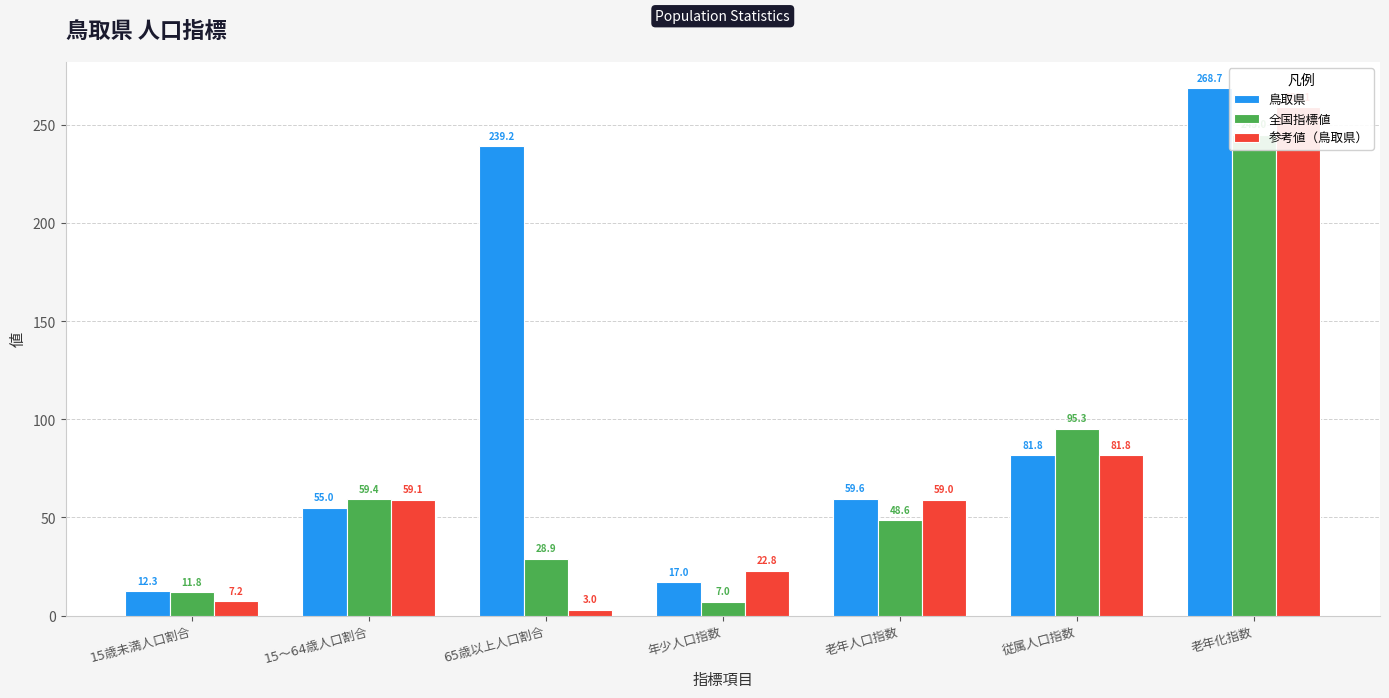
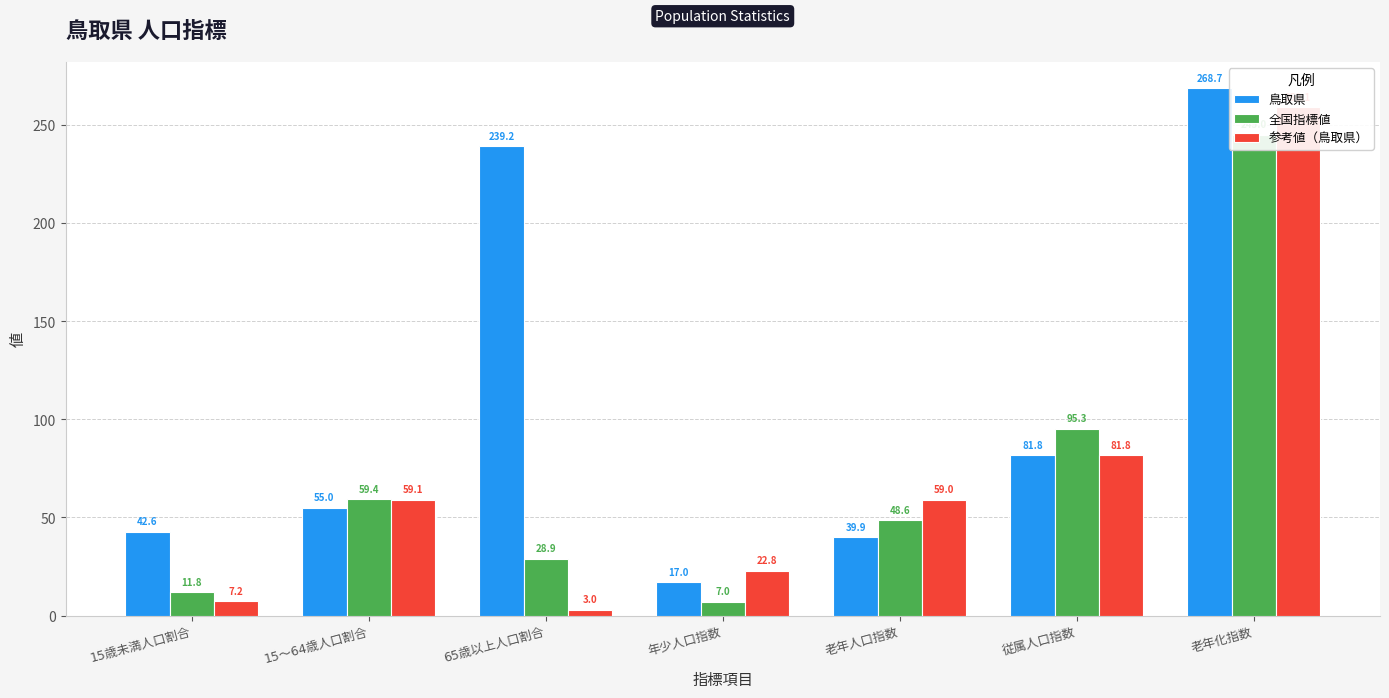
  {
    "鳥取県": {
-     "15歳未満人口割合": 12.3,
+     "15歳未満人口割合": 42.6,
      "15～64歳人口割合": 55.0,
      "65歳以上人口割合": 239.2,
      "年少人口指数": 17.0,
-     "老年人口指数": 59.6,
+     "老年人口指数": 39.9,
      "従属人口指数": 81.8,
      "老年化指数": 268.7
    },
    "全国指標値": {
      "15歳未満人口割合": 11.8,
      "15～64歳人口割合": 59.4,
      "65歳以上人口割合": 28.9,
      "年少人口指数": 7.0,
      "老年人口指数": 48.6,
      "従属人口指数": 95.3
    },
    "参考値（鳥取県）": {
      "15歳未満人口割合": 7.2,
      "15～64歳人口割合": 59.1,
      "65歳以上人口割合": 3.0,
      "年少人口指数": 22.8,
      "老年人口指数": 59.0,
      "従属人口指数": 81.8
    }
  }
